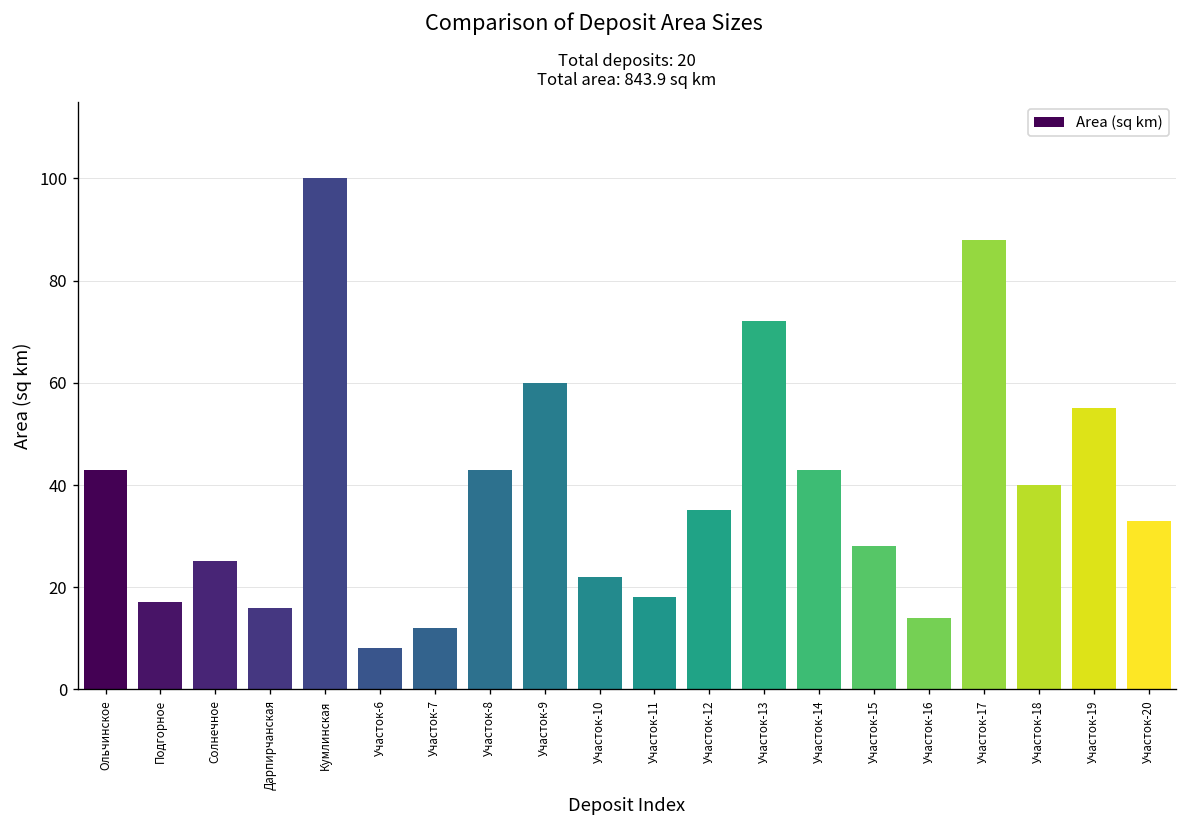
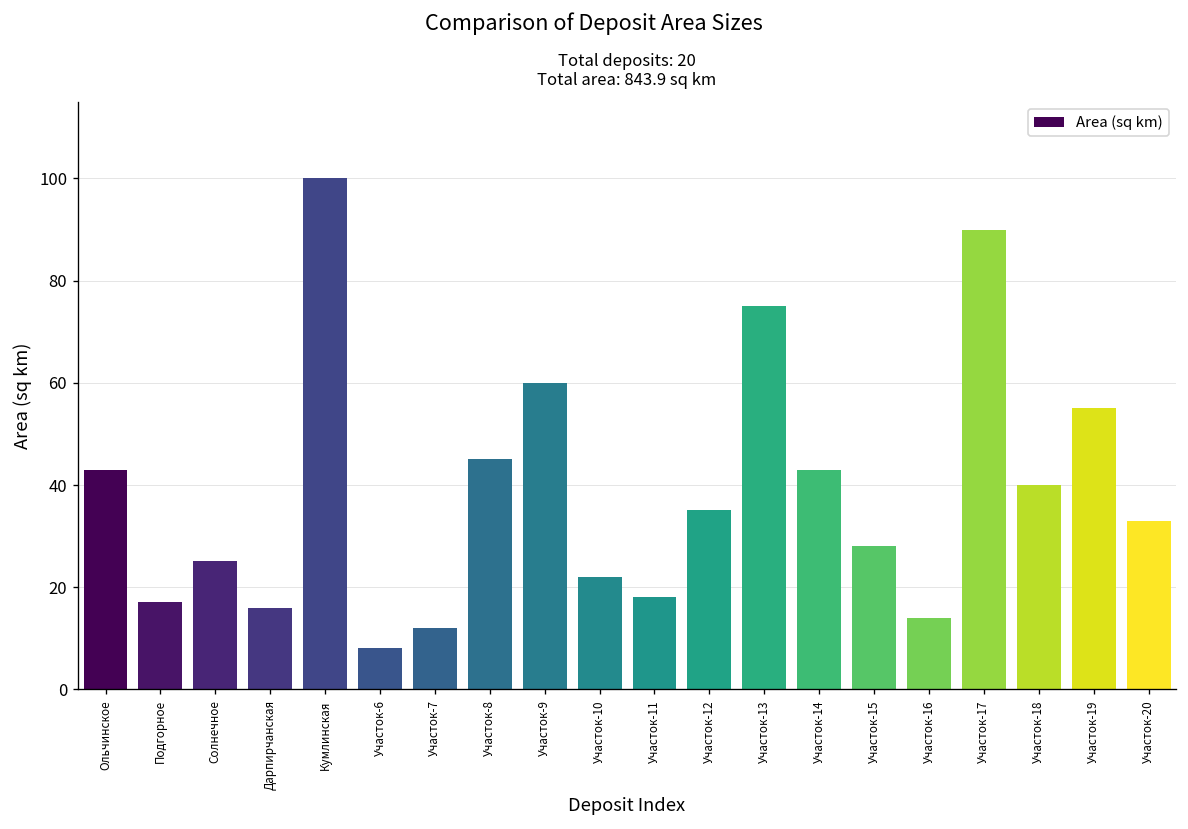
  {
    "Ольчинское": 43,
    "Подгорное": 17,
    "Солнечное": 25,
    "Дарпирчанская": 16,
    "Кумлинская": 100,
    "Участок-6": 8,
    "Участок-7": 12,
-   "Участок-8": 43,
+   "Участок-8": 45,
    "Участок-9": 60,
    "Участок-10": 22,
    "Участок-11": 18,
    "Участок-12": 35,
-   "Участок-13": 72,
+   "Участок-13": 75,
    "Участок-14": 43,
    "Участок-15": 28,
    "Участок-16": 14,
-   "Участок-17": 88,
+   "Участок-17": 90,
    "Участок-18": 40,
    "Участок-19": 55,
    "Участок-20": 33
  }
